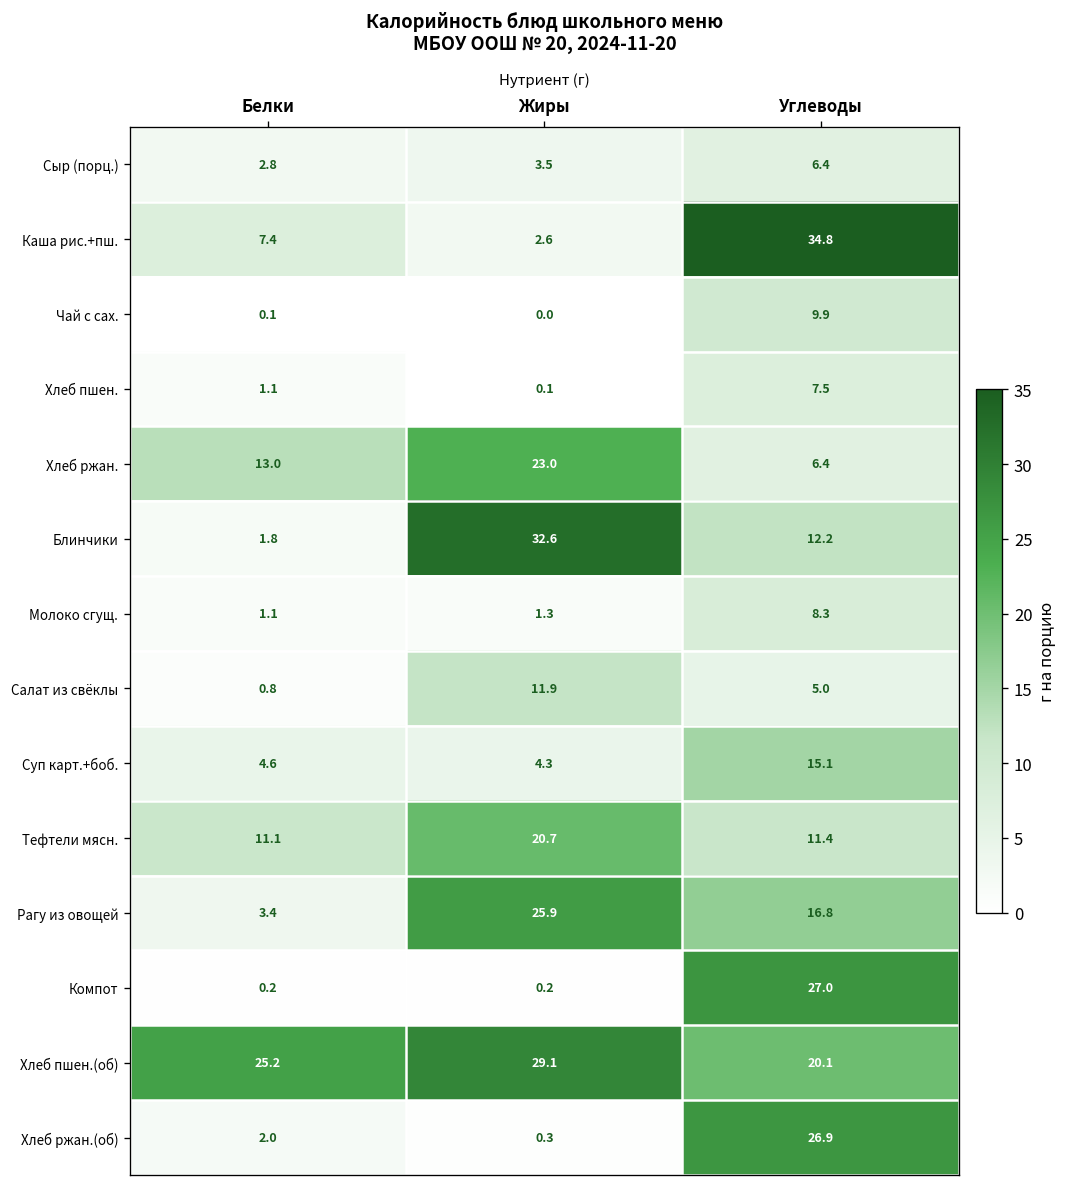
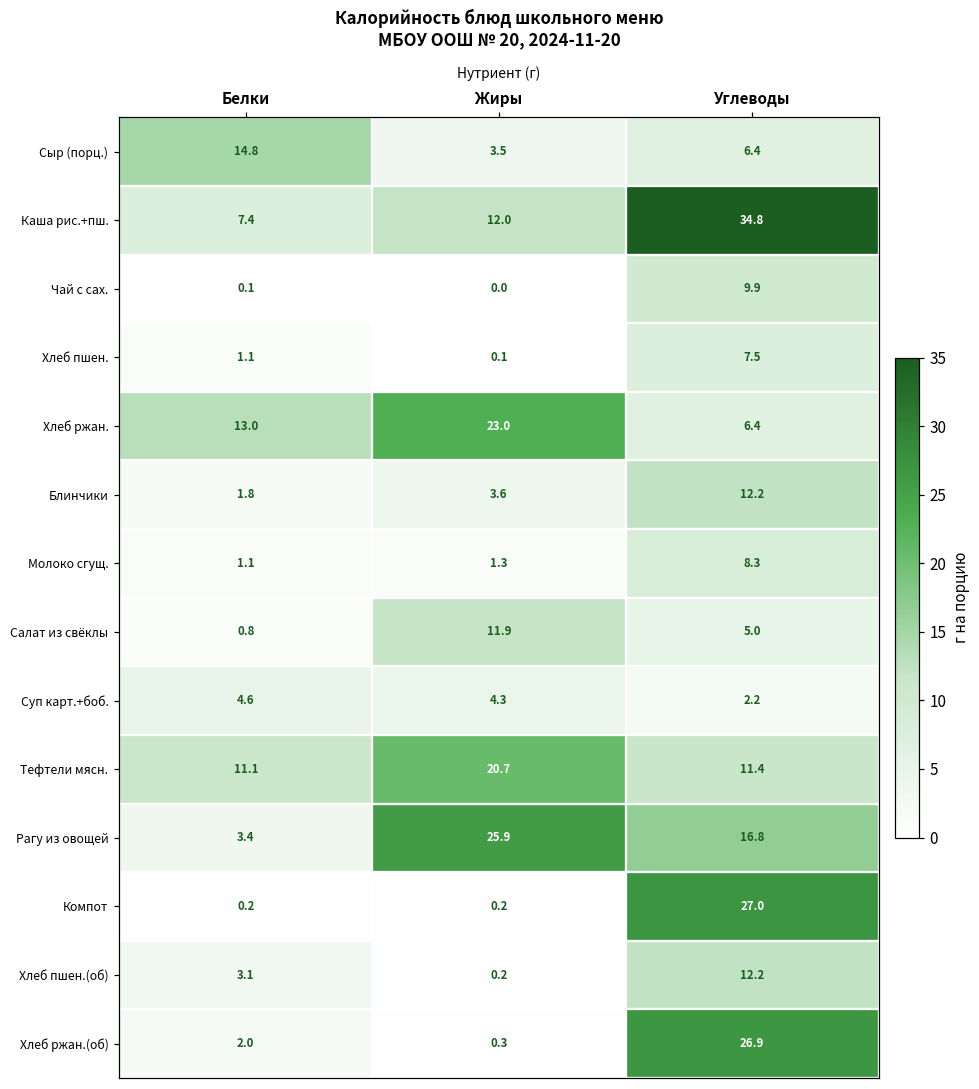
  {
    "Сыр (порц.)": {
-     "Белки": 2.8,
+     "Белки": 14.8,
      "Жиры": 3.5,
      "Углеводы": 6.4
    },
    "Каша рис.+пш.": {
      "Белки": 7.4,
-     "Жиры": 2.6,
+     "Жиры": 12.0,
      "Углеводы": 34.8
    },
    "Чай с сах.": {
      "Белки": 0.1,
      "Жиры": 0.0,
      "Углеводы": 9.9
    },
    "Хлеб пшен.": {
      "Белки": 1.1,
      "Жиры": 0.1,
      "Углеводы": 7.5
    },
    "Хлеб ржан.": {
      "Белки": 13.0,
      "Жиры": 23.0,
      "Углеводы": 6.4
    },
    "Блинчики": {
      "Белки": 1.8,
-     "Жиры": 32.6,
+     "Жиры": 3.6,
      "Углеводы": 12.2
    },
    "Молоко сгущ.": {
      "Белки": 1.1,
      "Жиры": 1.3,
      "Углеводы": 8.3
    },
    "Салат из свёклы": {
      "Белки": 0.8,
      "Жиры": 11.9,
      "Углеводы": 5.0
    },
    "Суп карт.+боб.": {
      "Белки": 4.6,
      "Жиры": 4.3,
-     "Углеводы": 15.1
+     "Углеводы": 2.2
    },
    "Тефтели мясн.": {
      "Белки": 11.1,
      "Жиры": 20.7,
      "Углеводы": 11.4
    },
    "Рагу из овощей": {
      "Белки": 3.4,
      "Жиры": 25.9,
      "Углеводы": 16.8
    },
    "Компот": {
      "Белки": 0.2,
      "Жиры": 0.2,
      "Углеводы": 27.0
    },
    "Хлеб пшен.(об)": {
-     "Белки": 25.2,
-     "Жиры": 29.1,
-     "Углеводы": 20.1
+     "Белки": 3.1,
+     "Жиры": 0.2,
+     "Углеводы": 12.2
    },
    "Хлеб ржан.(об)": {
      "Белки": 2.0,
      "Жиры": 0.3,
      "Углеводы": 26.9
    }
  }
